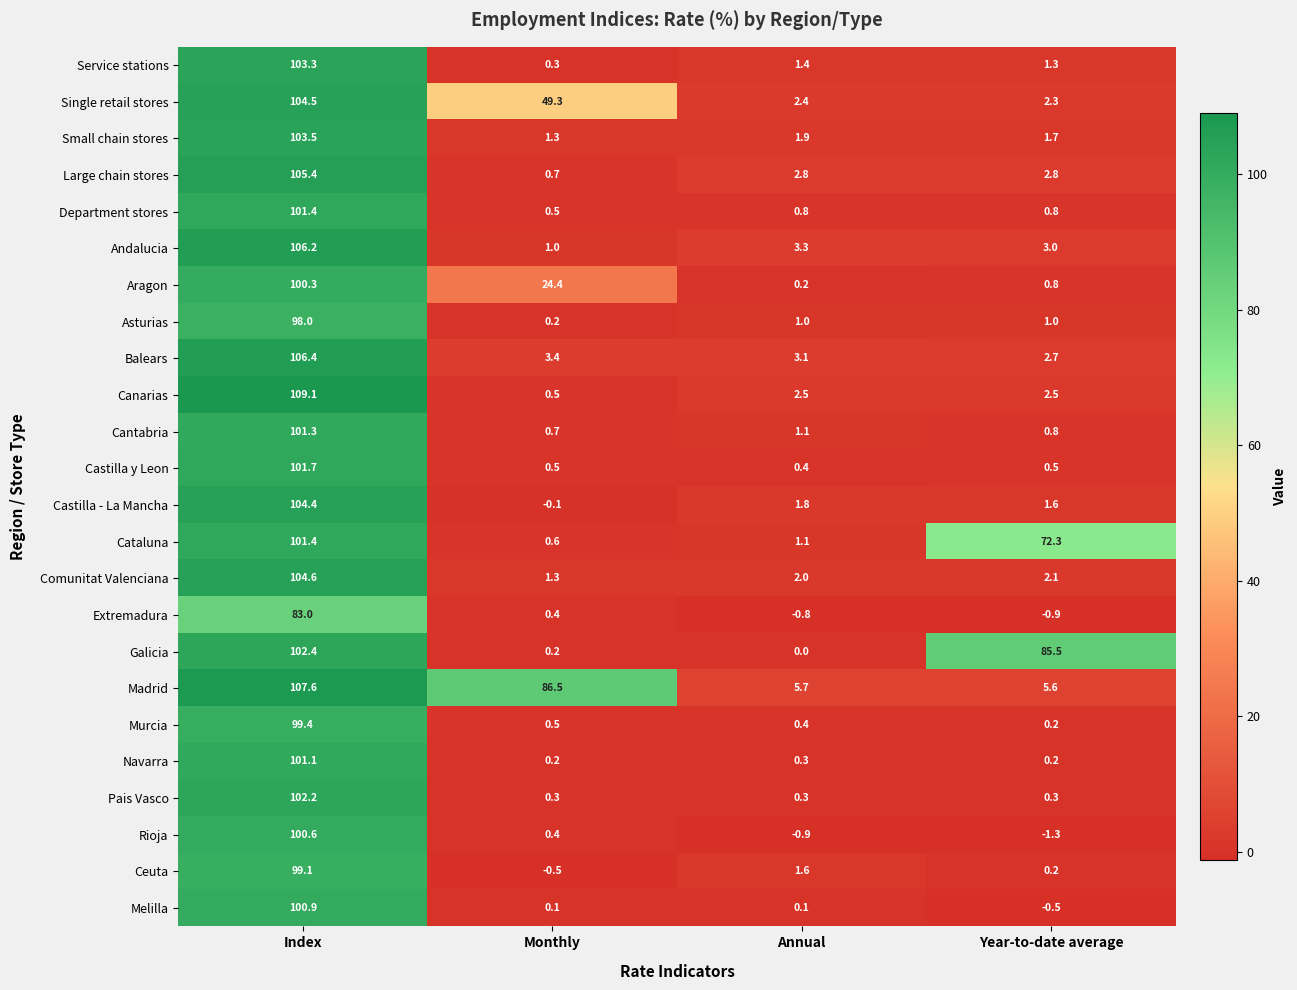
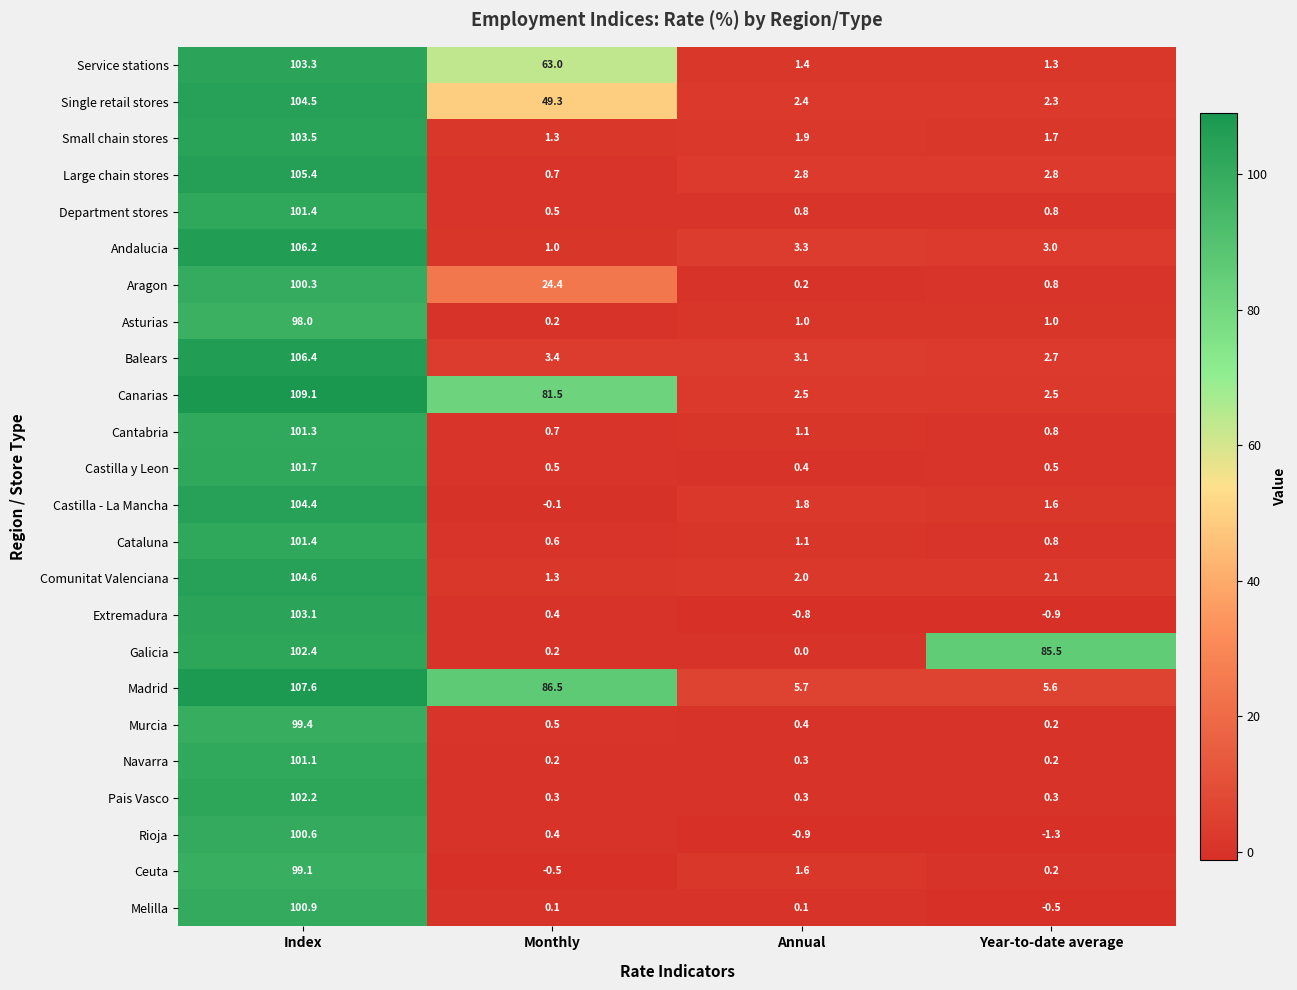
  {
    "Service stations": {
      "Index": 103.3,
-     "Monthly": 0.3,
+     "Monthly": 63.0,
      "Annual": 1.4,
      "Year-to-date average": 1.3
    },
    "Single retail stores": {
      "Index": 104.5,
      "Monthly": 49.3,
      "Annual": 2.4,
      "Year-to-date average": 2.3
    },
    "Small chain stores": {
      "Index": 103.5,
      "Monthly": 1.3,
      "Annual": 1.9,
      "Year-to-date average": 1.7
    },
    "Large chain stores": {
      "Index": 105.4,
      "Monthly": 0.7,
      "Annual": 2.8,
      "Year-to-date average": 2.8
    },
    "Department stores": {
      "Index": 101.4,
      "Monthly": 0.5,
      "Annual": 0.8,
      "Year-to-date average": 0.8
    },
    "Andalucia": {
      "Index": 106.2,
      "Monthly": 1.0,
      "Annual": 3.3,
      "Year-to-date average": 3.0
    },
    "Aragon": {
      "Index": 100.3,
      "Monthly": 24.4,
      "Annual": 0.2,
      "Year-to-date average": 0.8
    },
    "Asturias": {
      "Index": 98.0,
      "Monthly": 0.2,
      "Annual": 1.0,
      "Year-to-date average": 1.0
    },
    "Balears": {
      "Index": 106.4,
      "Monthly": 3.4,
      "Annual": 3.1,
      "Year-to-date average": 2.7
    },
    "Canarias": {
      "Index": 109.1,
-     "Monthly": 0.5,
+     "Monthly": 81.5,
      "Annual": 2.5,
      "Year-to-date average": 2.5
    },
    "Cantabria": {
      "Index": 101.3,
      "Monthly": 0.7,
      "Annual": 1.1,
      "Year-to-date average": 0.8
    },
    "Castilla y Leon": {
      "Index": 101.7,
      "Monthly": 0.5,
      "Annual": 0.4,
      "Year-to-date average": 0.5
    },
    "Castilla - La Mancha": {
      "Index": 104.4,
      "Monthly": -0.1,
      "Annual": 1.8,
      "Year-to-date average": 1.6
    },
    "Cataluna": {
      "Index": 101.4,
      "Monthly": 0.6,
      "Annual": 1.1,
-     "Year-to-date average": 72.3
+     "Year-to-date average": 0.8
    },
    "Comunitat Valenciana": {
      "Index": 104.6,
      "Monthly": 1.3,
      "Annual": 2.0,
      "Year-to-date average": 2.1
    },
    "Extremadura": {
-     "Index": 83.0,
+     "Index": 103.1,
      "Monthly": 0.4,
      "Annual": -0.8,
      "Year-to-date average": -0.9
    },
    "Galicia": {
      "Index": 102.4,
      "Monthly": 0.2,
      "Annual": 0.0,
      "Year-to-date average": 85.5
    },
    "Madrid": {
      "Index": 107.6,
      "Monthly": 86.5,
      "Annual": 5.7,
      "Year-to-date average": 5.6
    },
    "Murcia": {
      "Index": 99.4,
      "Monthly": 0.5,
      "Annual": 0.4,
      "Year-to-date average": 0.2
    },
    "Navarra": {
      "Index": 101.1,
      "Monthly": 0.2,
      "Annual": 0.3,
      "Year-to-date average": 0.2
    },
    "Pais Vasco": {
      "Index": 102.2,
      "Monthly": 0.3,
      "Annual": 0.3,
      "Year-to-date average": 0.3
    },
    "Rioja": {
      "Index": 100.6,
      "Monthly": 0.4,
      "Annual": -0.9,
      "Year-to-date average": -1.3
    },
    "Ceuta": {
      "Index": 99.1,
      "Monthly": -0.5,
      "Annual": 1.6,
      "Year-to-date average": 0.2
    },
    "Melilla": {
      "Index": 100.9,
      "Monthly": 0.1,
      "Annual": 0.1,
      "Year-to-date average": -0.5
    }
  }
